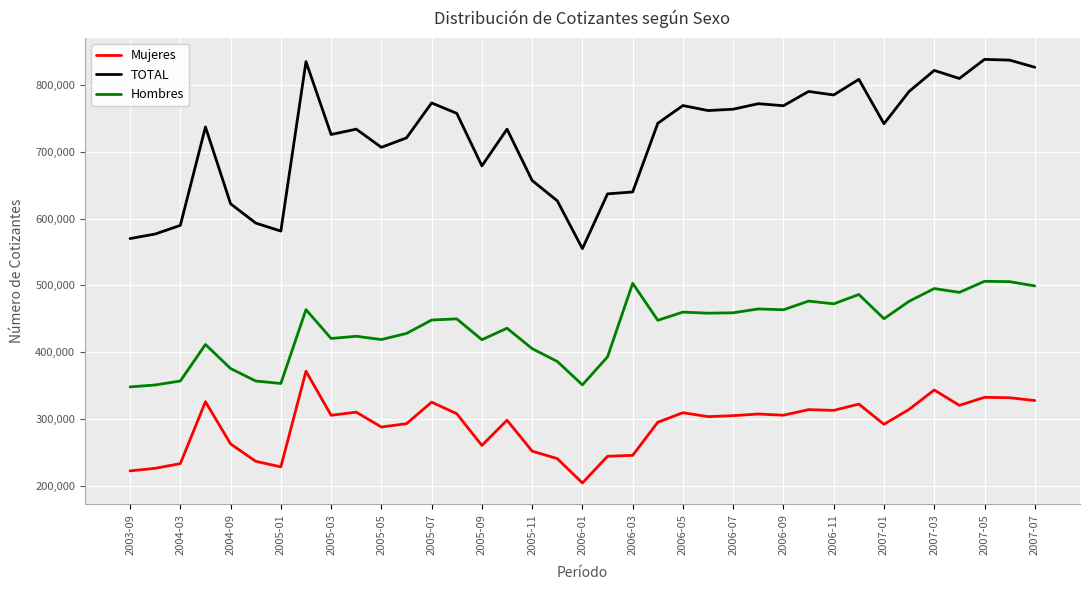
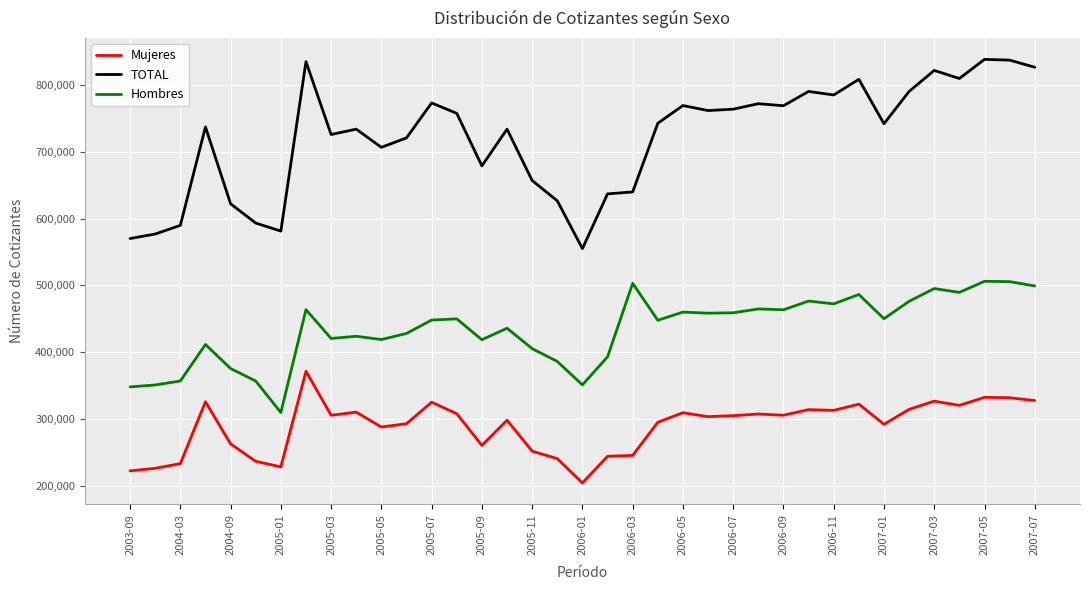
  {
    "Mujeres": {
      "2003-09": "220,000",
      "2004-03": "230,000",
      "2004-09": "260,000",
      "2005-01": "230,000",
      "2005-03": "310,000",
      "2005-05": "290,000",
      "2005-07": "330,000",
      "2005-09": "260,000",
      "2005-11": "250,000",
      "2006-01": "200,000",
      "2006-03": "250,000",
      "2006-05": "310,000",
      "2006-07": "300,000",
      "2006-09": "310,000",
      "2006-11": "310,000",
      "2007-01": "290,000",
-     "2007-03": "340,000",
+     "2007-03": "330,000",
      "2007-05": "330,000",
      "2007-07": "330,000"
    },
    "TOTAL": {
      "2003-09": "570,000",
      "2004-03": "590,000",
      "2004-09": "620,000",
      "2005-01": "580,000",
      "2005-03": "730,000",
      "2005-05": "710,000",
      "2005-07": "770,000",
      "2005-09": "680,000",
      "2005-11": "660,000",
      "2006-01": "560,000",
      "2006-03": "640,000",
      "2006-05": "770,000",
      "2006-07": "760,000",
      "2006-09": "770,000",
      "2006-11": "790,000",
      "2007-01": "740,000",
      "2007-03": "820,000",
      "2007-05": "840,000",
      "2007-07": "830,000"
    },
    "Hombres": {
      "2003-09": "350,000",
      "2004-03": "360,000",
      "2004-09": "380,000",
-     "2005-01": "350,000",
+     "2005-01": "310,000",
      "2005-03": "420,000",
      "2005-05": "420,000",
      "2005-07": "450,000",
      "2005-09": "420,000",
      "2005-11": "410,000",
      "2006-01": "350,000",
      "2006-03": "500,000",
      "2006-05": "460,000",
      "2006-07": "460,000",
      "2006-09": "460,000",
      "2006-11": "470,000",
      "2007-01": "450,000",
      "2007-03": "500,000",
      "2007-05": "510,000",
      "2007-07": "500,000"
    }
  }
